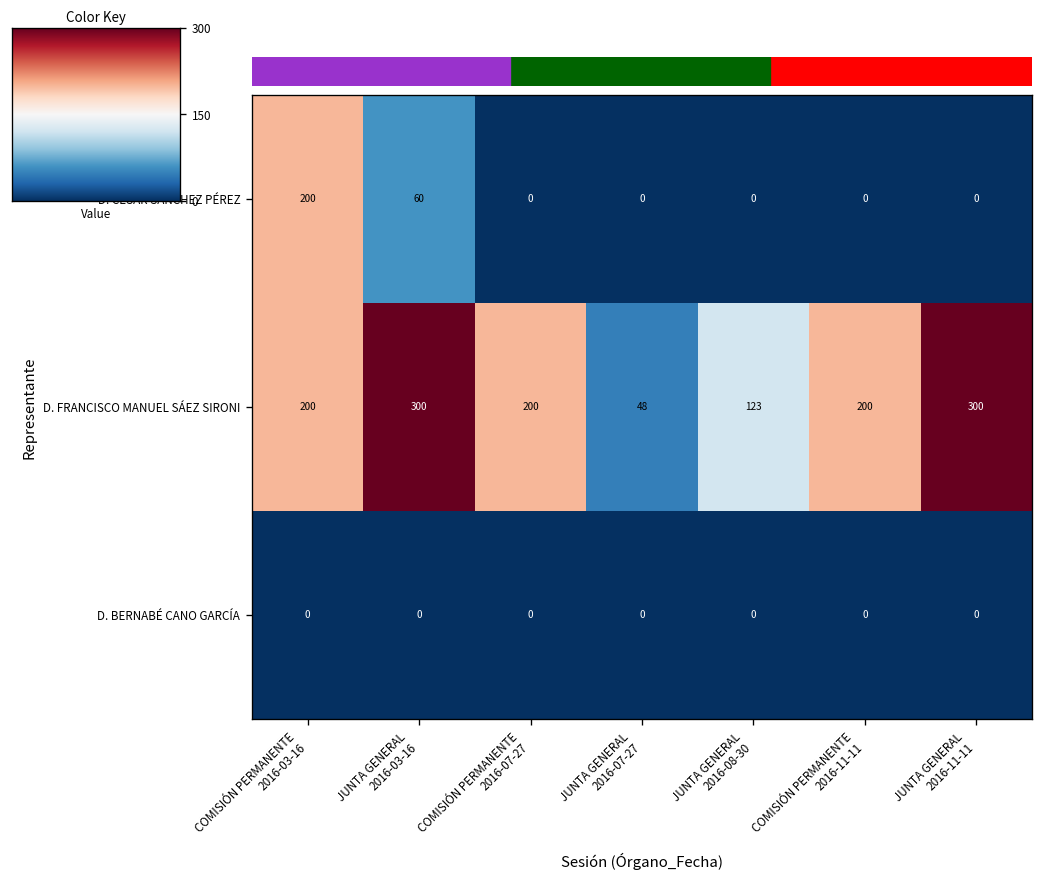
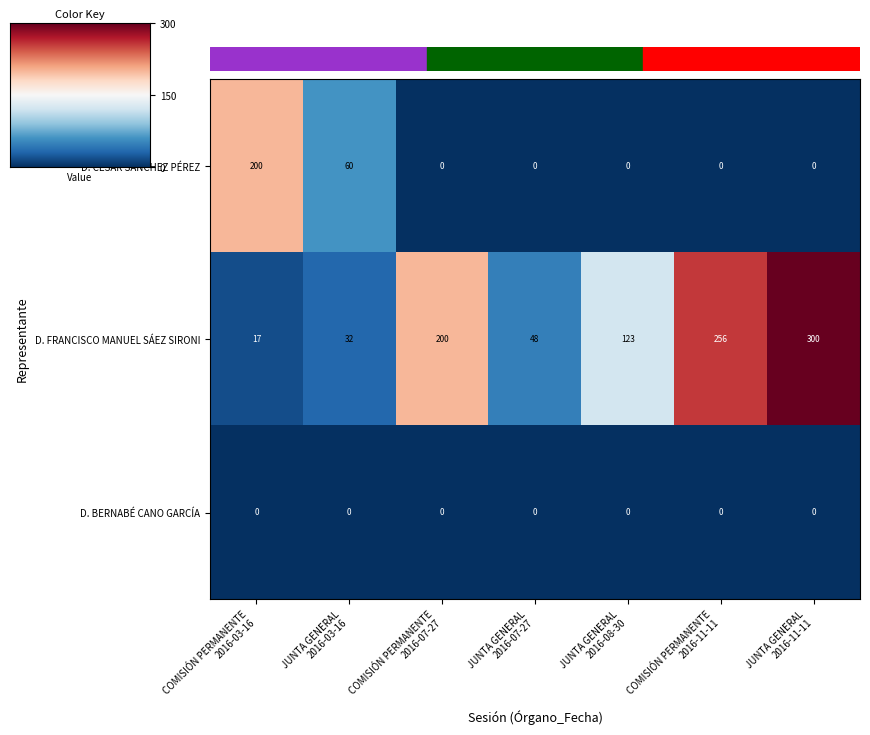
  {
    "D. FRANCISCO MANUEL SÁEZ SIRONI": {
-     "COMISIÓN PERMANENTE 2016-03-16": 200,
-     "JUNTA GENERAL 2016-03-16": 300,
+     "COMISIÓN PERMANENTE 2016-03-16": 17,
+     "JUNTA GENERAL 2016-03-16": 32,
      "COMISIÓN PERMANENTE 2016-07-27": 200,
      "JUNTA GENERAL 2016-07-27": 48,
      "JUNTA GENERAL 2016-08-30": 123,
-     "COMISIÓN PERMANENTE 2016-11-11": 200,
+     "COMISIÓN PERMANENTE 2016-11-11": 256,
      "JUNTA GENERAL 2016-11-11": 300
    },
    "D. BERNABÉ CANO GARCÍA": {
      "COMISIÓN PERMANENTE 2016-03-16": 0,
      "JUNTA GENERAL 2016-03-16": 0,
      "COMISIÓN PERMANENTE 2016-07-27": 0,
      "JUNTA GENERAL 2016-07-27": 0,
      "JUNTA GENERAL 2016-08-30": 0,
      "COMISIÓN PERMANENTE 2016-11-11": 0,
      "JUNTA GENERAL 2016-11-11": 0
    }
  }
